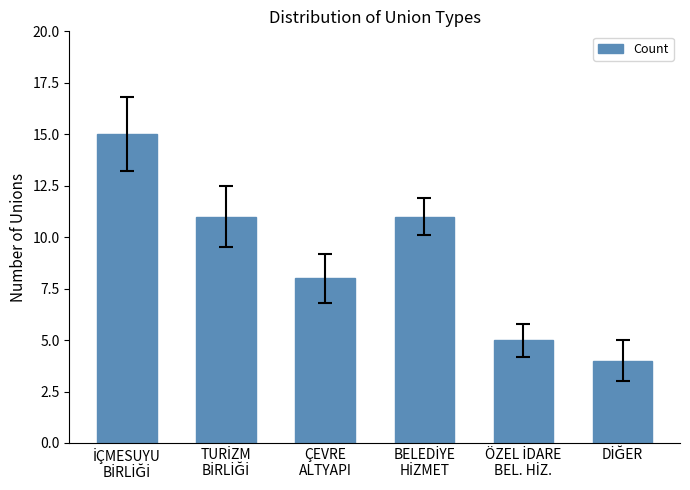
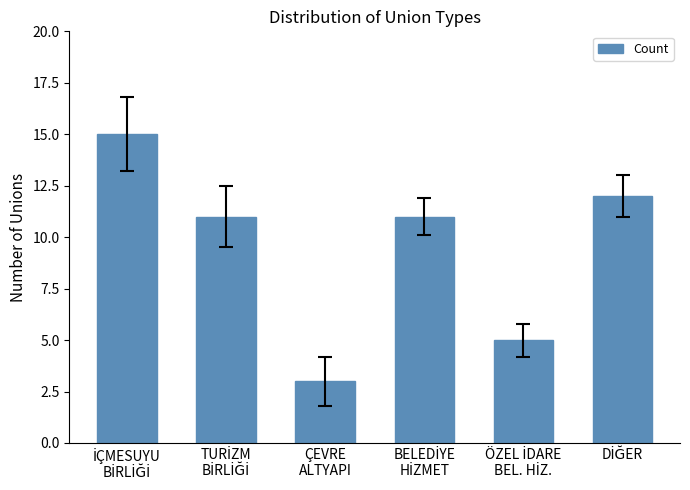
  {
    "Count": {
      "İÇMESUYU BİRLİĞİ": 15,
      "TURİZM BİRLİĞİ": 11,
-     "ÇEVRE ALTYAPI": 8,
+     "ÇEVRE ALTYAPI": 3,
      "BELEDİYE HİZMET": 11,
      "ÖZEL İDARE BEL. HİZ.": 5,
-     "DİĞER": 4
+     "DİĞER": 12
    }
  }
